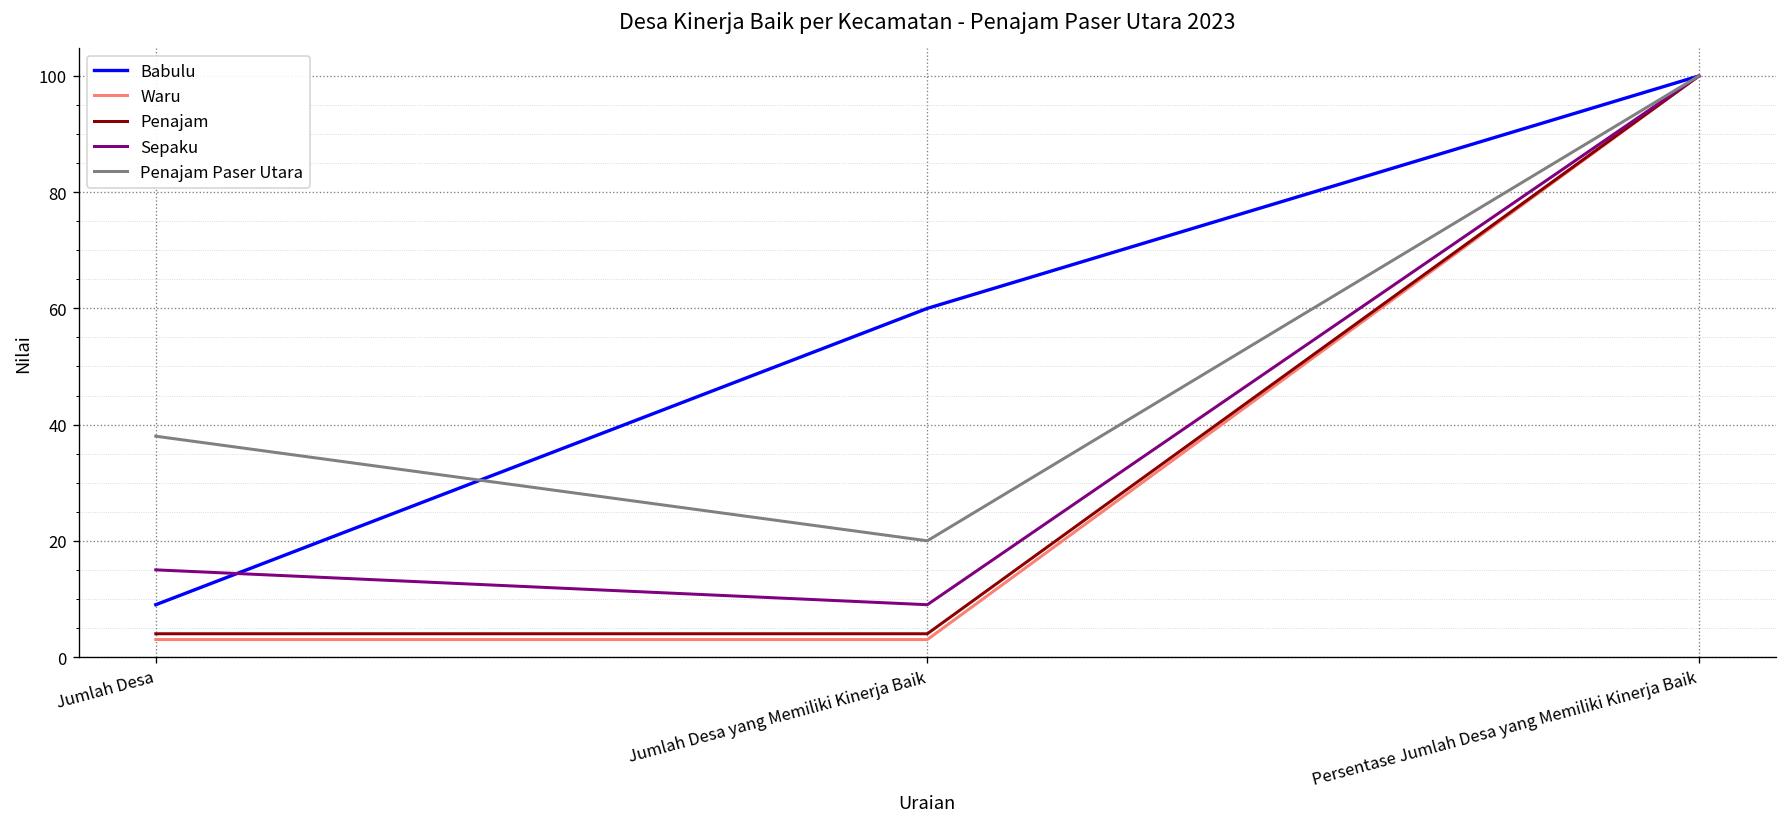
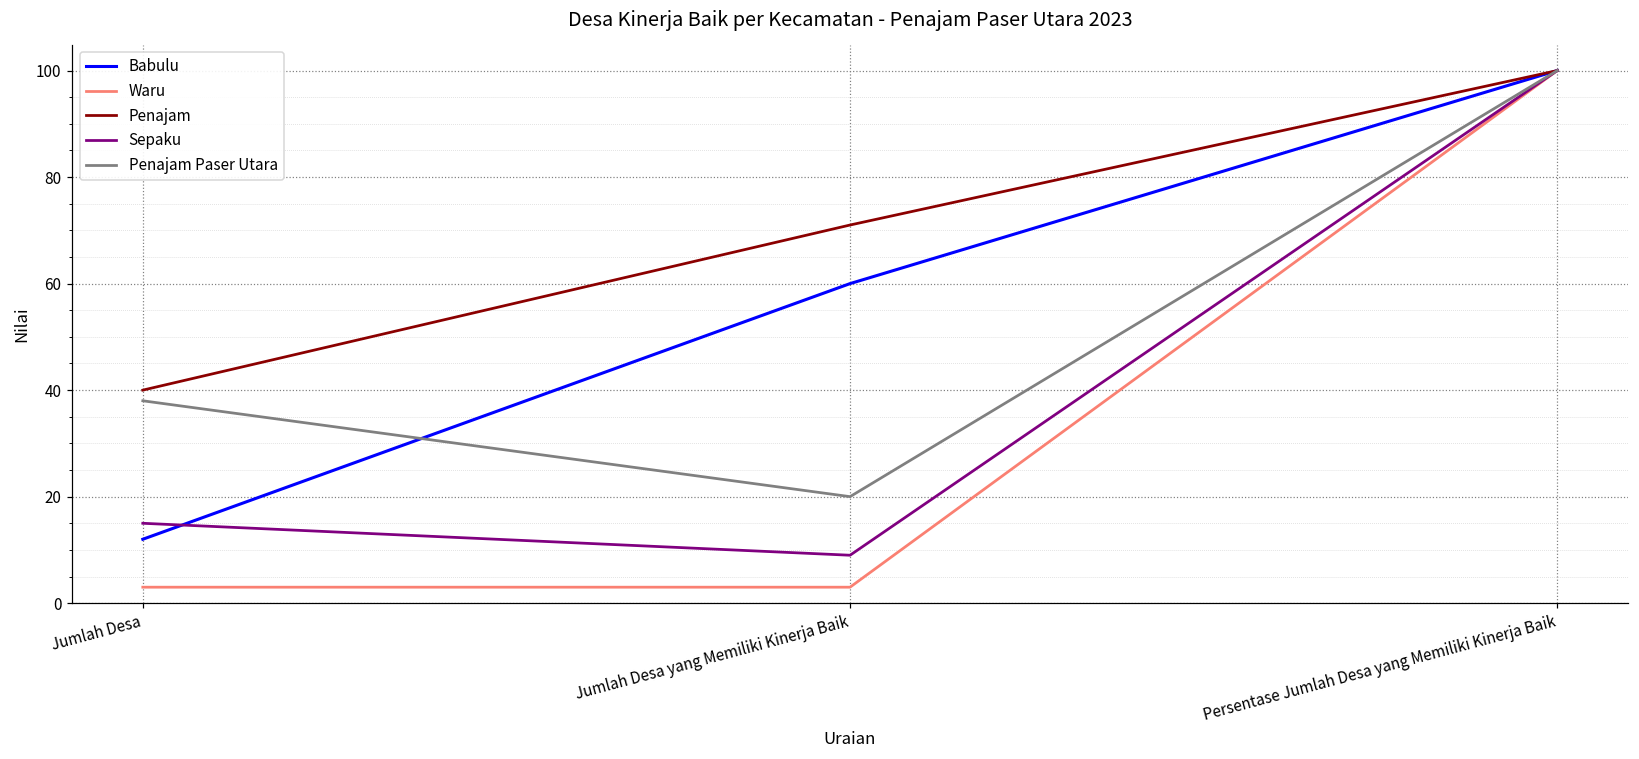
  {
    "Babulu": {
-     "Jumlah Desa": 9,
+     "Jumlah Desa": 12,
      "Jumlah Desa yang Memiliki Kinerja Baik": 60
    },
    "Waru": {
      "Jumlah Desa": 3,
      "Jumlah Desa yang Memiliki Kinerja Baik": 3
    },
    "Penajam": {
-     "Jumlah Desa": 4,
-     "Jumlah Desa yang Memiliki Kinerja Baik": 4
+     "Jumlah Desa": 40,
+     "Jumlah Desa yang Memiliki Kinerja Baik": 71
    },
    "Sepaku": {
      "Jumlah Desa": 15,
      "Jumlah Desa yang Memiliki Kinerja Baik": 9
    },
    "Penajam Paser Utara": {
      "Jumlah Desa": 38,
      "Jumlah Desa yang Memiliki Kinerja Baik": 20
    }
  }
